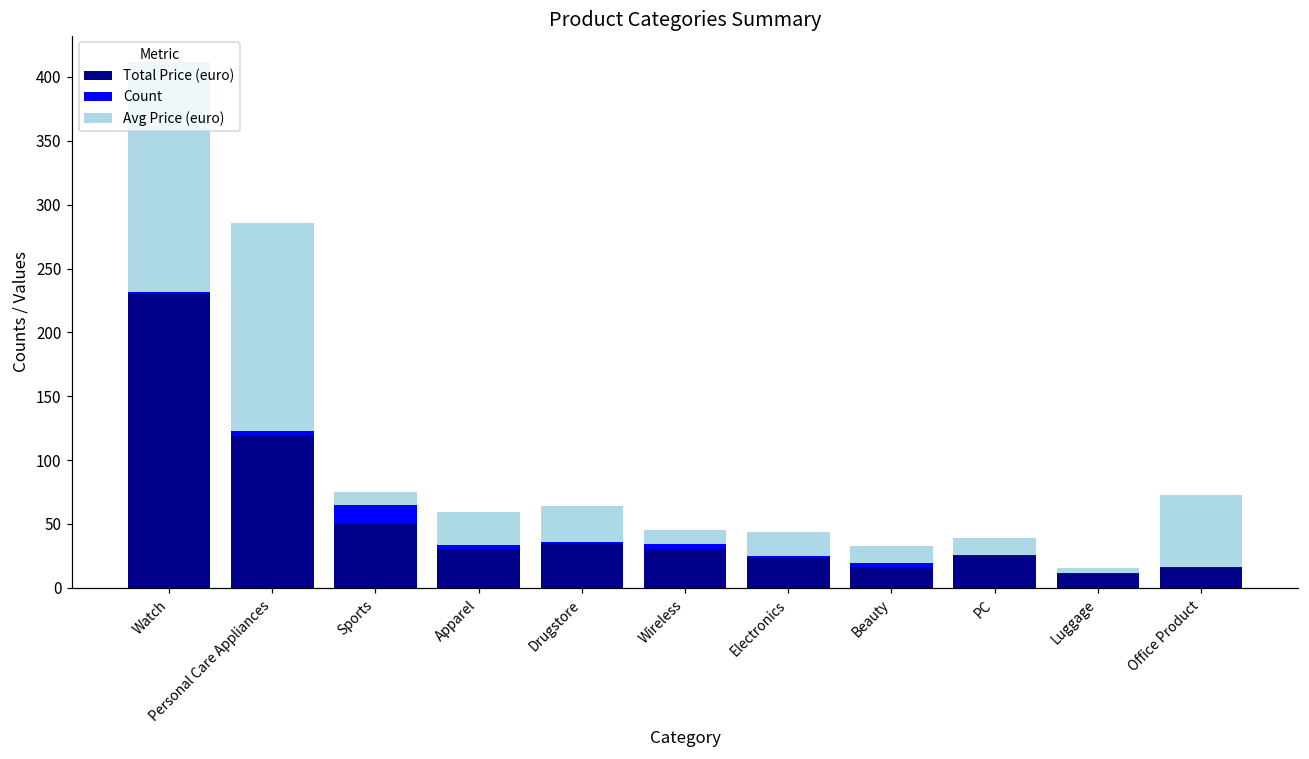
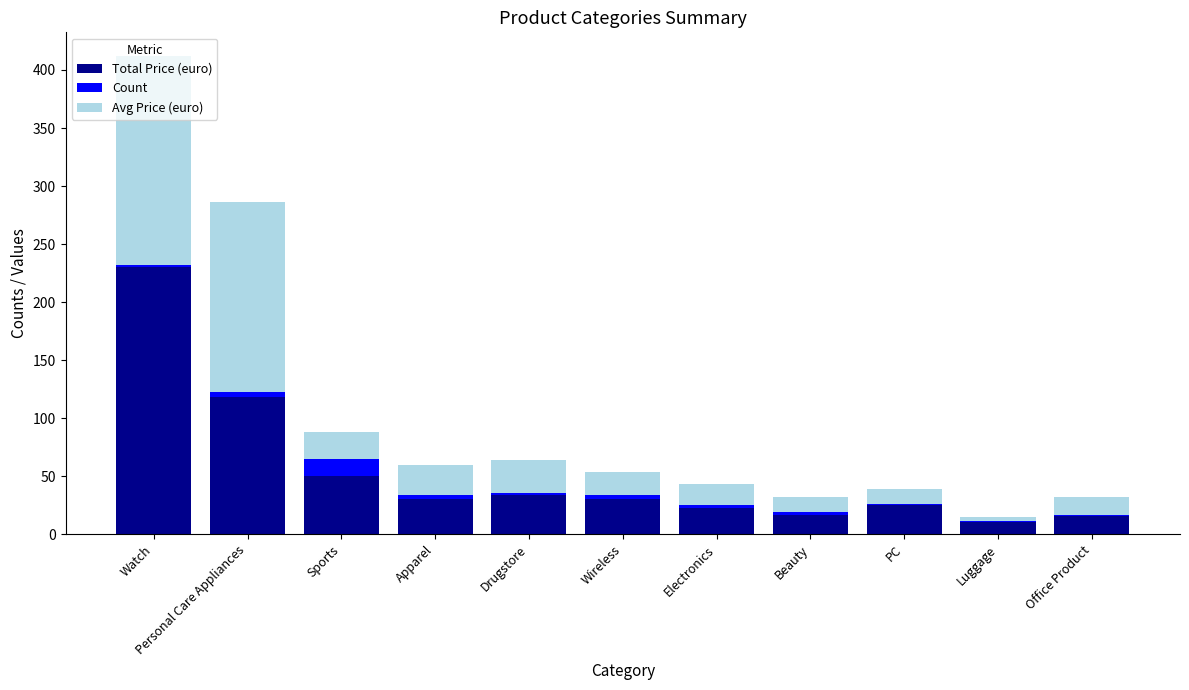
  {
    "Total Price (euro)": {
      "Watch": 230,
      "Personal Care Appliances": 119,
      "Sports": 50,
      "Apparel": 31,
      "Drugstore": 34,
      "Wireless": 30,
      "Electronics": 23,
      "Beauty": 16,
      "PC": 25,
      "Luggage": 11,
      "Office Product": 16
    },
    "Count": {
      "Personal Care Appliances": 4,
      "Sports": 15,
      "Apparel": 3,
      "Wireless": 4,
      "Beauty": 3
    },
    "Avg Price (euro)": {
      "Personal Care Appliances": 163,
-     "Sports": 10,
+     "Sports": 23,
      "Apparel": 26,
      "Drugstore": 28,
-     "Wireless": 11,
+     "Wireless": 19,
      "Electronics": 19,
      "Beauty": 13,
      "PC": 13,
      "Luggage": 4,
-     "Office Product": 56
+     "Office Product": 16
    }
  }
